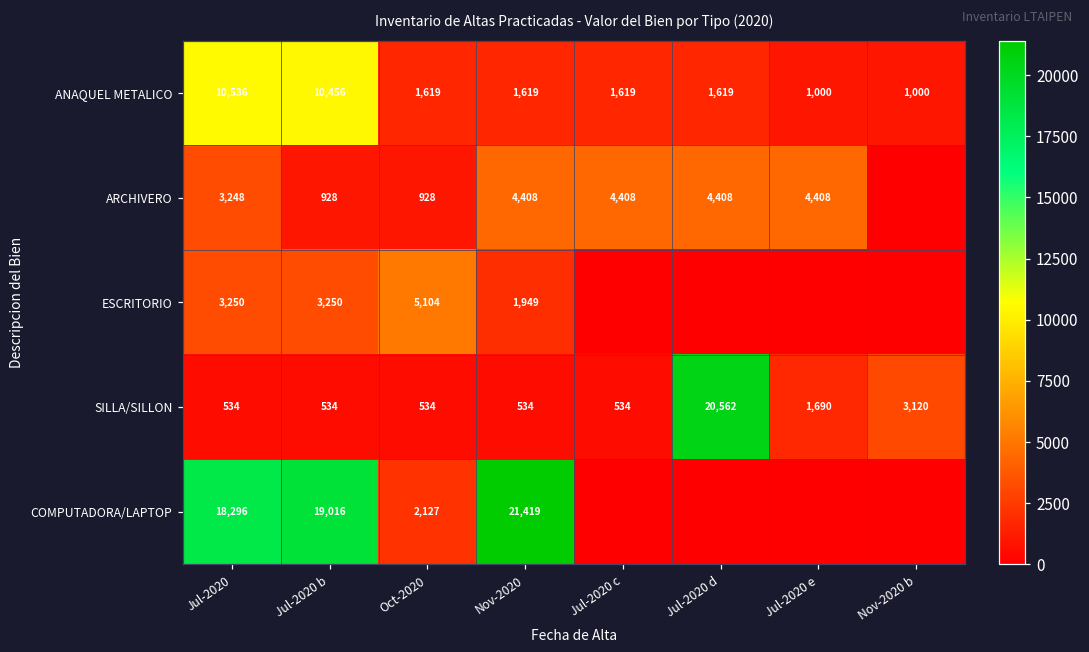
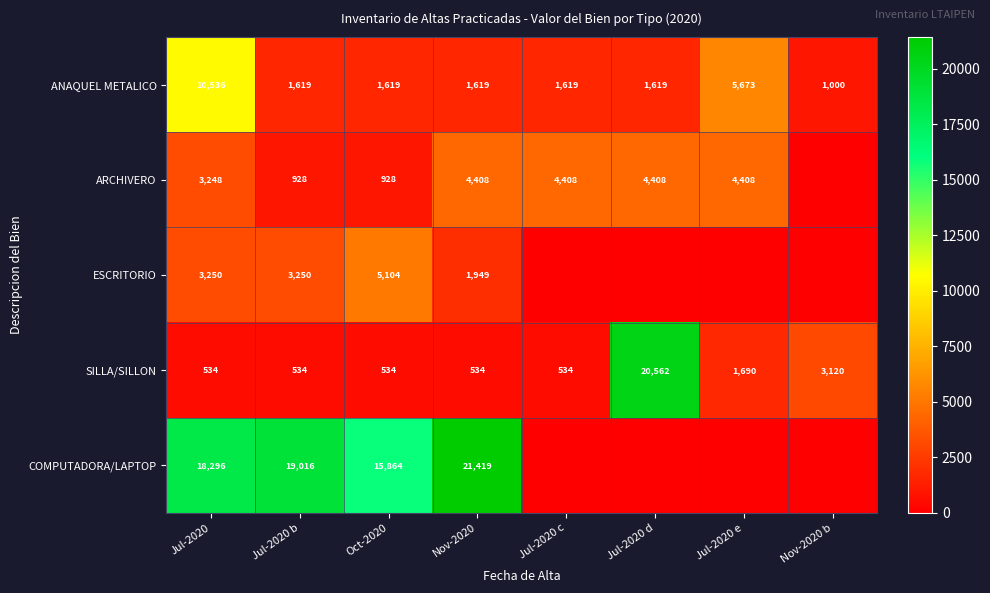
  {
    "ANAQUEL METALICO": {
      "Jul-2020": "10,536",
-     "Jul-2020 b": "10,456",
+     "Jul-2020 b": "1,619",
      "Oct-2020": "1,619",
      "Nov-2020": "1,619",
      "Jul-2020 c": "1,619",
      "Jul-2020 d": "1,619",
-     "Jul-2020 e": "1,000",
+     "Jul-2020 e": "5,673",
      "Nov-2020 b": "1,000"
    },
    "ARCHIVERO": {
      "Jul-2020": "3,248",
      "Jul-2020 b": "928",
      "Oct-2020": "928",
      "Nov-2020": "4,408",
      "Jul-2020 c": "4,408",
      "Jul-2020 d": "4,408",
      "Jul-2020 e": "4,408"
    },
    "ESCRITORIO": {
      "Jul-2020": "3,250",
      "Jul-2020 b": "3,250",
      "Oct-2020": "5,104",
      "Nov-2020": "1,949"
    },
    "SILLA/SILLON": {
      "Jul-2020": "534",
      "Jul-2020 b": "534",
      "Oct-2020": "534",
      "Nov-2020": "534",
      "Jul-2020 c": "534",
      "Jul-2020 d": "20,562",
      "Jul-2020 e": "1,690",
      "Nov-2020 b": "3,120"
    },
    "COMPUTADORA/LAPTOP": {
      "Jul-2020": "18,296",
      "Jul-2020 b": "19,016",
-     "Oct-2020": "2,127",
+     "Oct-2020": "15,864",
      "Nov-2020": "21,419"
    }
  }
